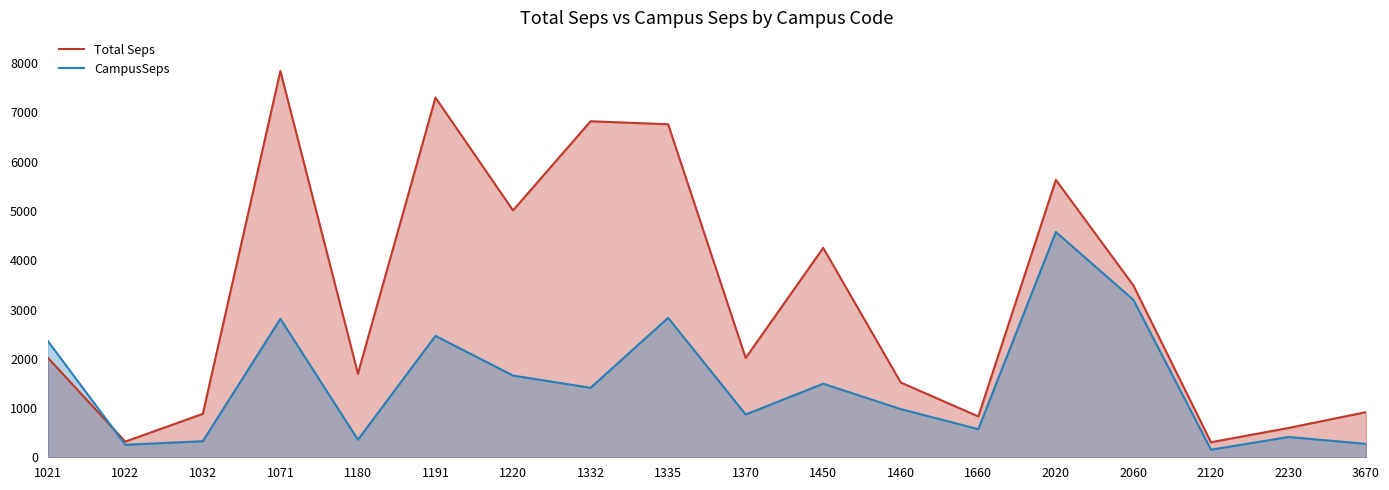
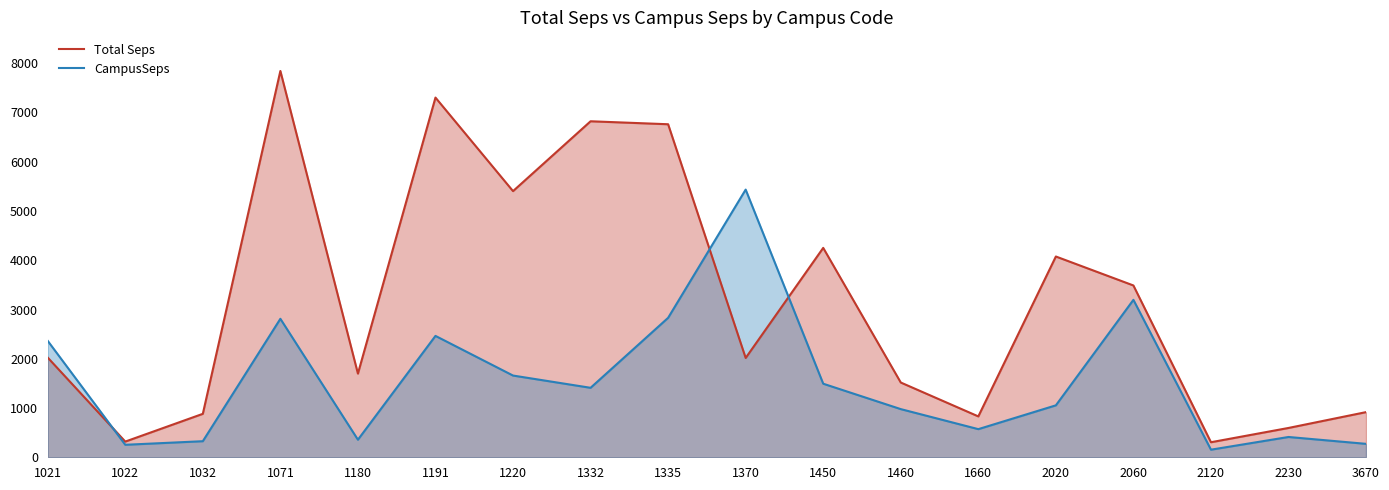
  {
    "Total Seps": {
      "1021": 2000,
      "1022": 300,
      "1032": 900,
      "1071": 7800,
      "1180": 1700,
      "1191": 7300,
-     "1220": 5000,
+     "1220": 5400,
      "1332": 6800,
      "1335": 6800,
      "1370": 2000,
      "1450": 4300,
      "1460": 1500,
      "1660": 800,
-     "2020": 5600,
+     "2020": 4100,
      "2060": 3500,
      "2120": 300,
      "2230": 600,
      "3670": 900
    },
    "CampusSeps": {
      "1021": 2400,
      "1022": 300,
      "1032": 300,
      "1071": 2800,
      "1180": 400,
      "1191": 2500,
      "1220": 1700,
      "1332": 1400,
      "1335": 2800,
-     "1370": 900,
+     "1370": 5400,
      "1450": 1500,
      "1460": 1000,
      "1660": 600,
-     "2020": 4600,
+     "2020": 1100,
      "2060": 3200,
      "2120": 200,
      "2230": 400,
      "3670": 300
    }
  }
